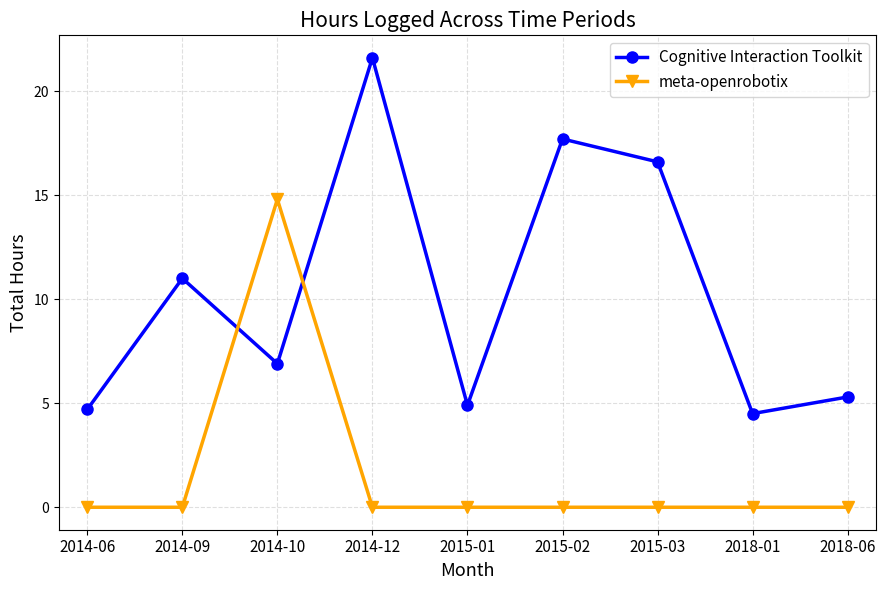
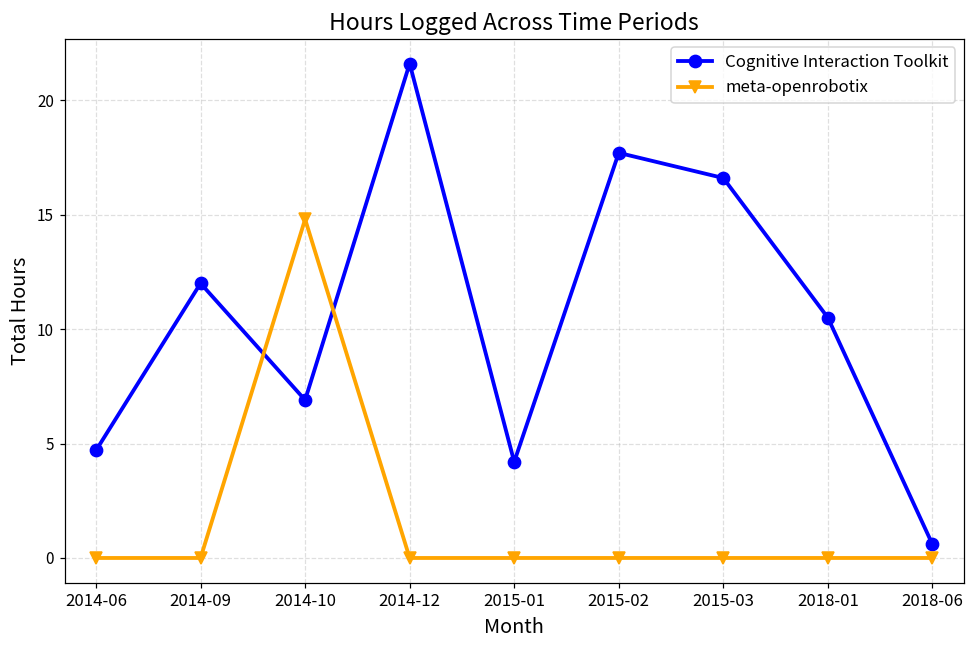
  {
    "Cognitive Interaction Toolkit": {
      "2014-06": 4.7,
-     "2014-09": 11,
+     "2014-09": 12,
      "2014-10": 6.9,
      "2014-12": 21.6,
-     "2015-01": 4.9,
+     "2015-01": 4.2,
      "2015-02": 17.7,
      "2015-03": 16.6,
-     "2018-01": 4.5,
-     "2018-06": 5.3
+     "2018-01": 10.5,
+     "2018-06": 0.6
    },
    "meta-openrobotix": {
      "2014-06": 0.0,
      "2014-09": 0.0,
      "2014-10": 14.8,
      "2014-12": 0.0,
      "2015-01": 0.0,
      "2015-02": 0.0,
      "2015-03": 0.0,
      "2018-01": 0.0,
      "2018-06": 0.0
    }
  }
